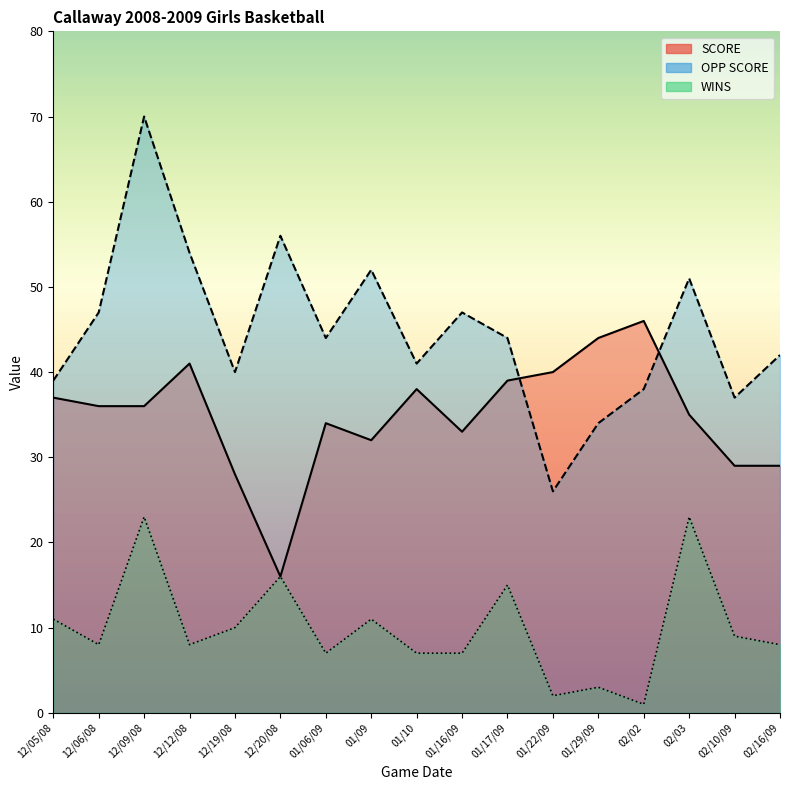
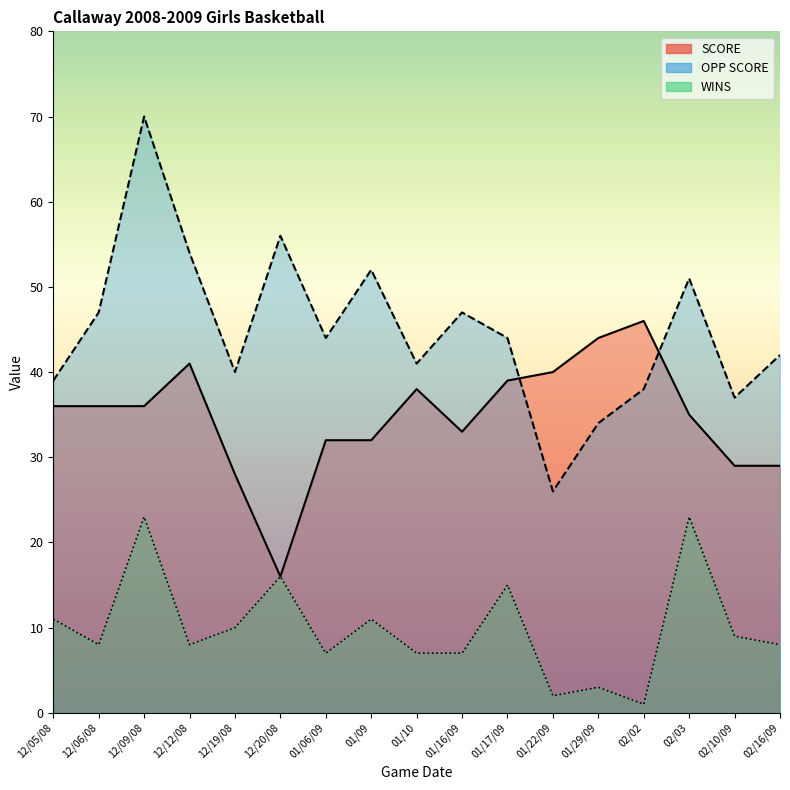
  {
    "SCORE": {
-     "12/05/08": 37,
+     "12/05/08": 36,
      "12/06/08": 36,
      "12/09/08": 36,
      "12/12/08": 41,
      "12/19/08": 28,
-     "01/06/09": 34,
+     "01/06/09": 32,
      "01/09": 32,
      "01/10": 38,
      "01/16/09": 33,
      "01/17/09": 39,
      "01/22/09": 40,
      "01/29/09": 44,
      "02/02": 46,
      "02/03": 35,
      "02/10/09": 29,
      "02/16/09": 29
    }
  }
